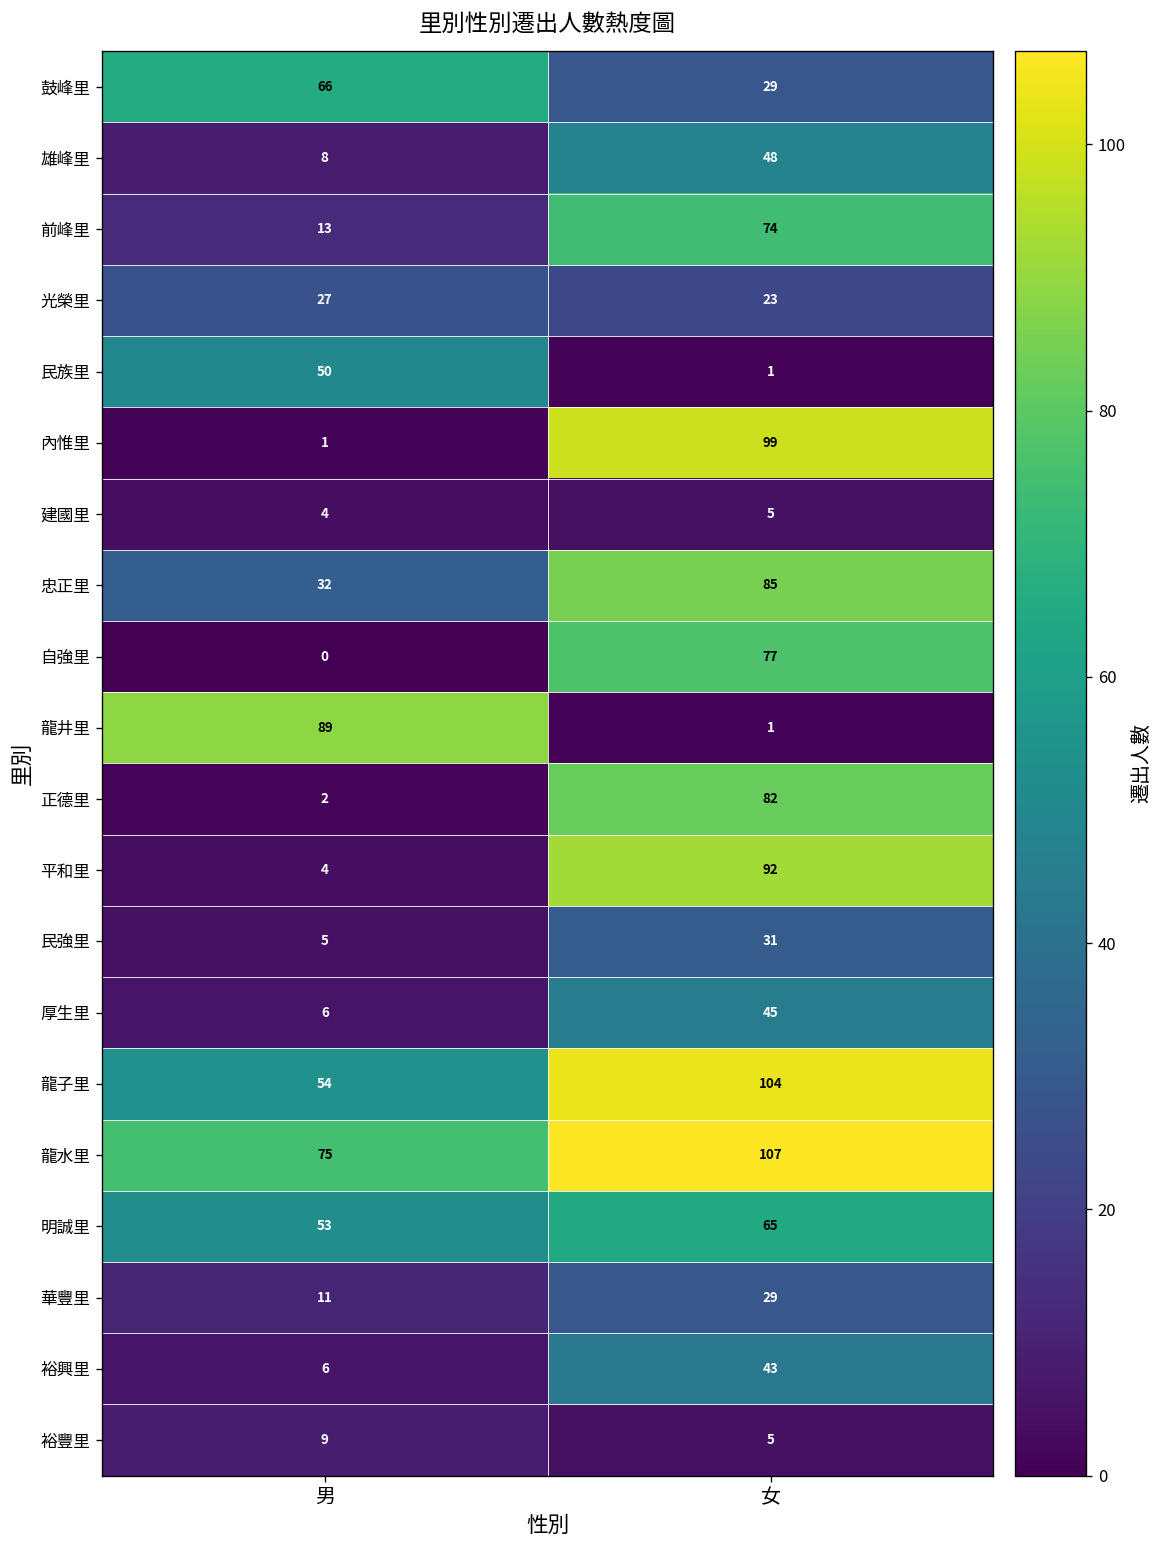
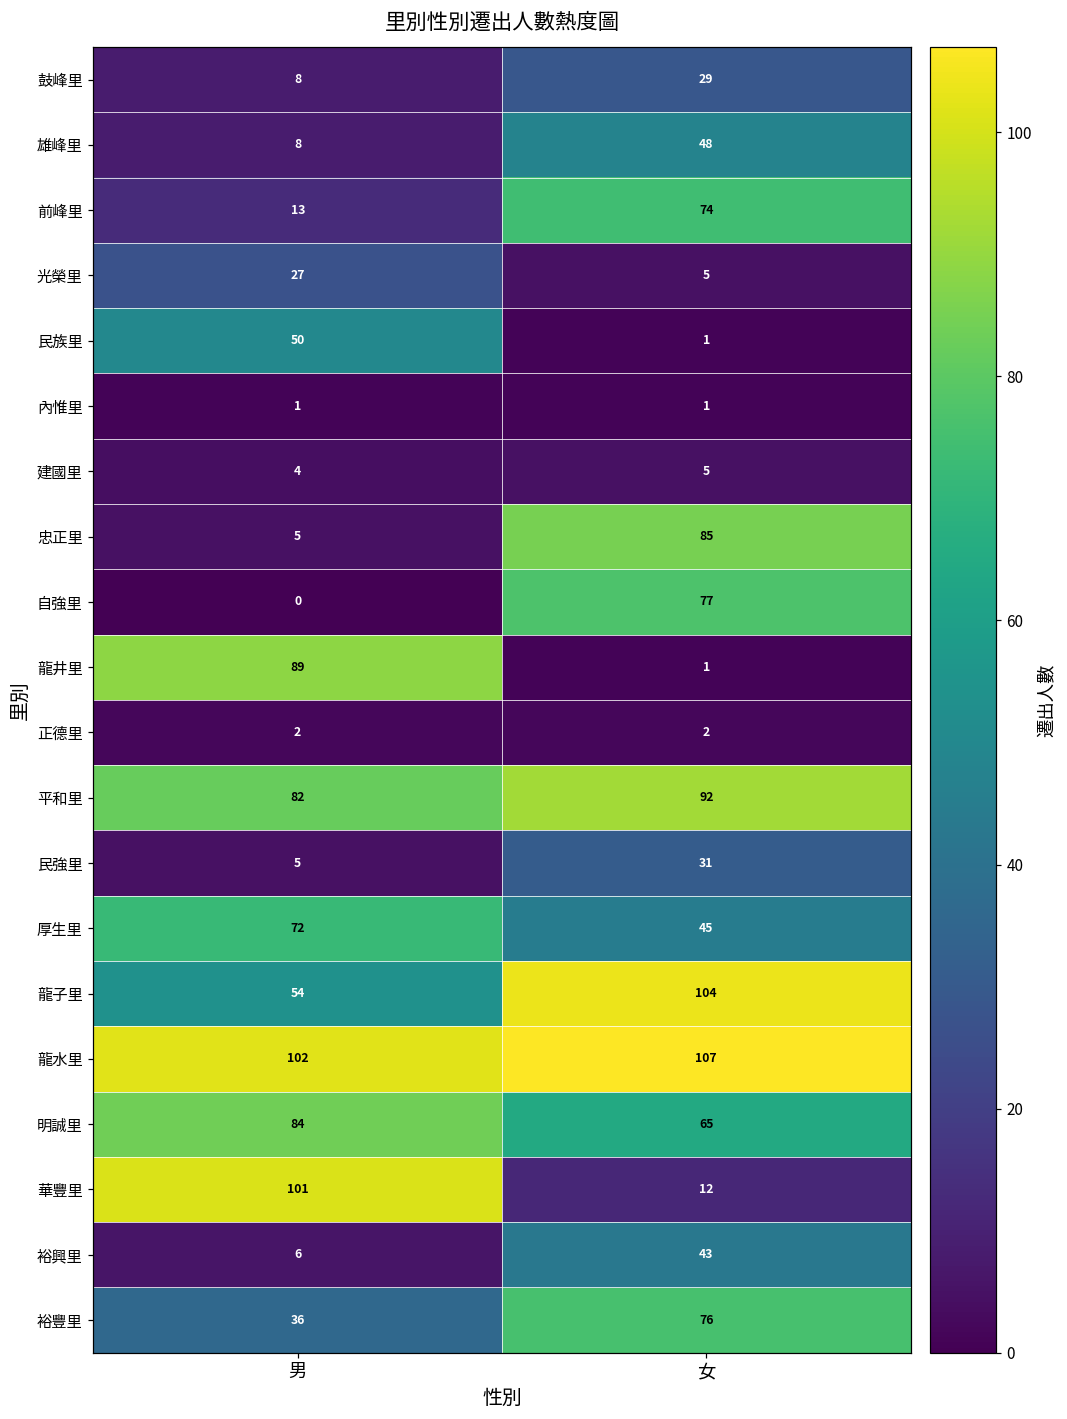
  {
    "鼓峰里": {
-     "男": 66,
+     "男": 8,
      "女": 29
    },
    "雄峰里": {
      "男": 8,
      "女": 48
    },
    "前峰里": {
      "男": 13,
      "女": 74
    },
    "光榮里": {
      "男": 27,
-     "女": 23
+     "女": 5
    },
    "民族里": {
      "男": 50,
      "女": 1
    },
    "內惟里": {
      "男": 1,
-     "女": 99
+     "女": 1
    },
    "建國里": {
      "男": 4,
      "女": 5
    },
    "忠正里": {
-     "男": 32,
+     "男": 5,
      "女": 85
    },
    "自強里": {
      "男": 0,
      "女": 77
    },
    "龍井里": {
      "男": 89,
      "女": 1
    },
    "正德里": {
      "男": 2,
-     "女": 82
+     "女": 2
    },
    "平和里": {
-     "男": 4,
+     "男": 82,
      "女": 92
    },
    "民強里": {
      "男": 5,
      "女": 31
    },
    "厚生里": {
-     "男": 6,
+     "男": 72,
      "女": 45
    },
    "龍子里": {
      "男": 54,
      "女": 104
    },
    "龍水里": {
-     "男": 75,
+     "男": 102,
      "女": 107
    },
    "明誠里": {
-     "男": 53,
+     "男": 84,
      "女": 65
    },
    "華豐里": {
-     "男": 11,
-     "女": 29
+     "男": 101,
+     "女": 12
    },
    "裕興里": {
      "男": 6,
      "女": 43
    },
    "裕豐里": {
-     "男": 9,
-     "女": 5
+     "男": 36,
+     "女": 76
    }
  }
